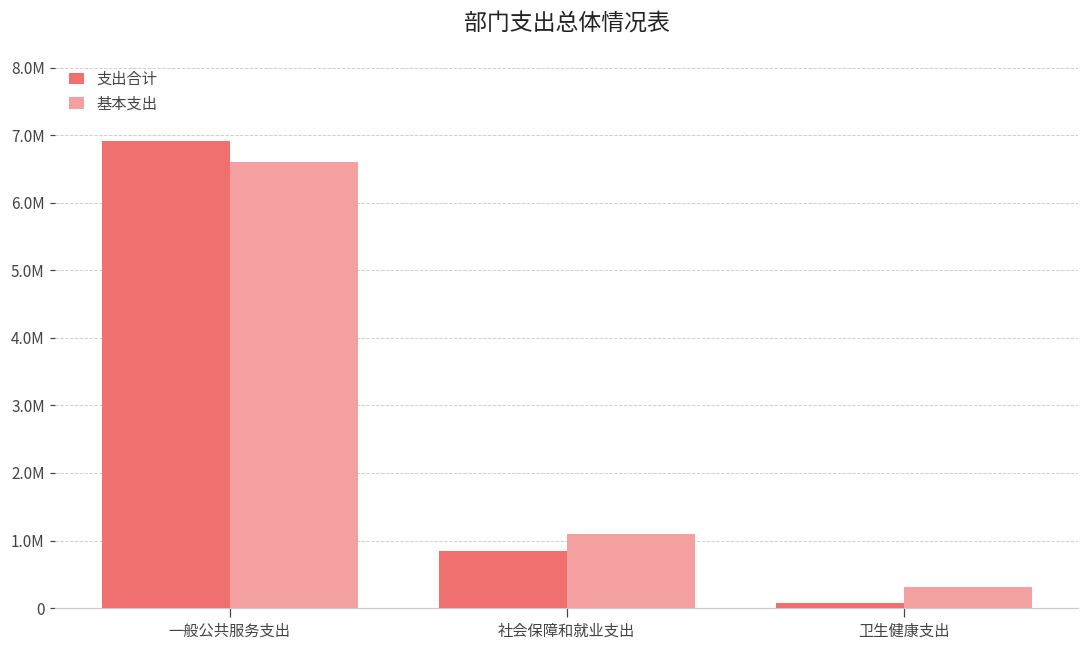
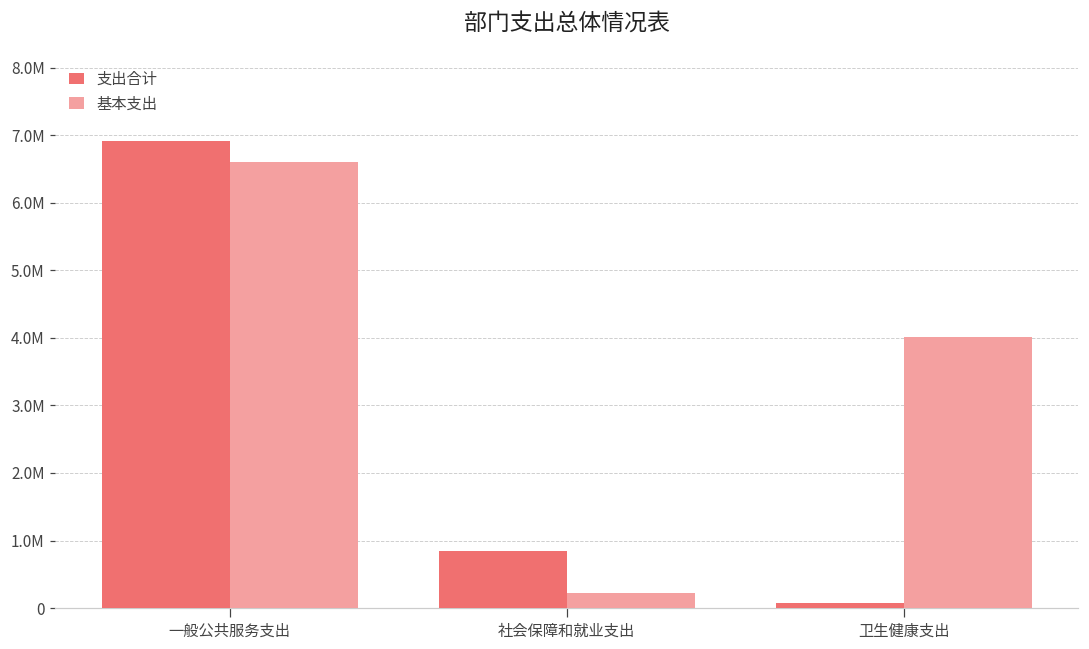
  {
    "支出合计": {
      "一般公共服务支出": 6900000,
      "社会保障和就业支出": 900000,
      "卫生健康支出": 100000
    },
    "基本支出": {
      "一般公共服务支出": 6600000,
-     "社会保障和就业支出": 1100000,
-     "卫生健康支出": 300000
+     "社会保障和就业支出": 200000,
+     "卫生健康支出": 4000000
    }
  }
